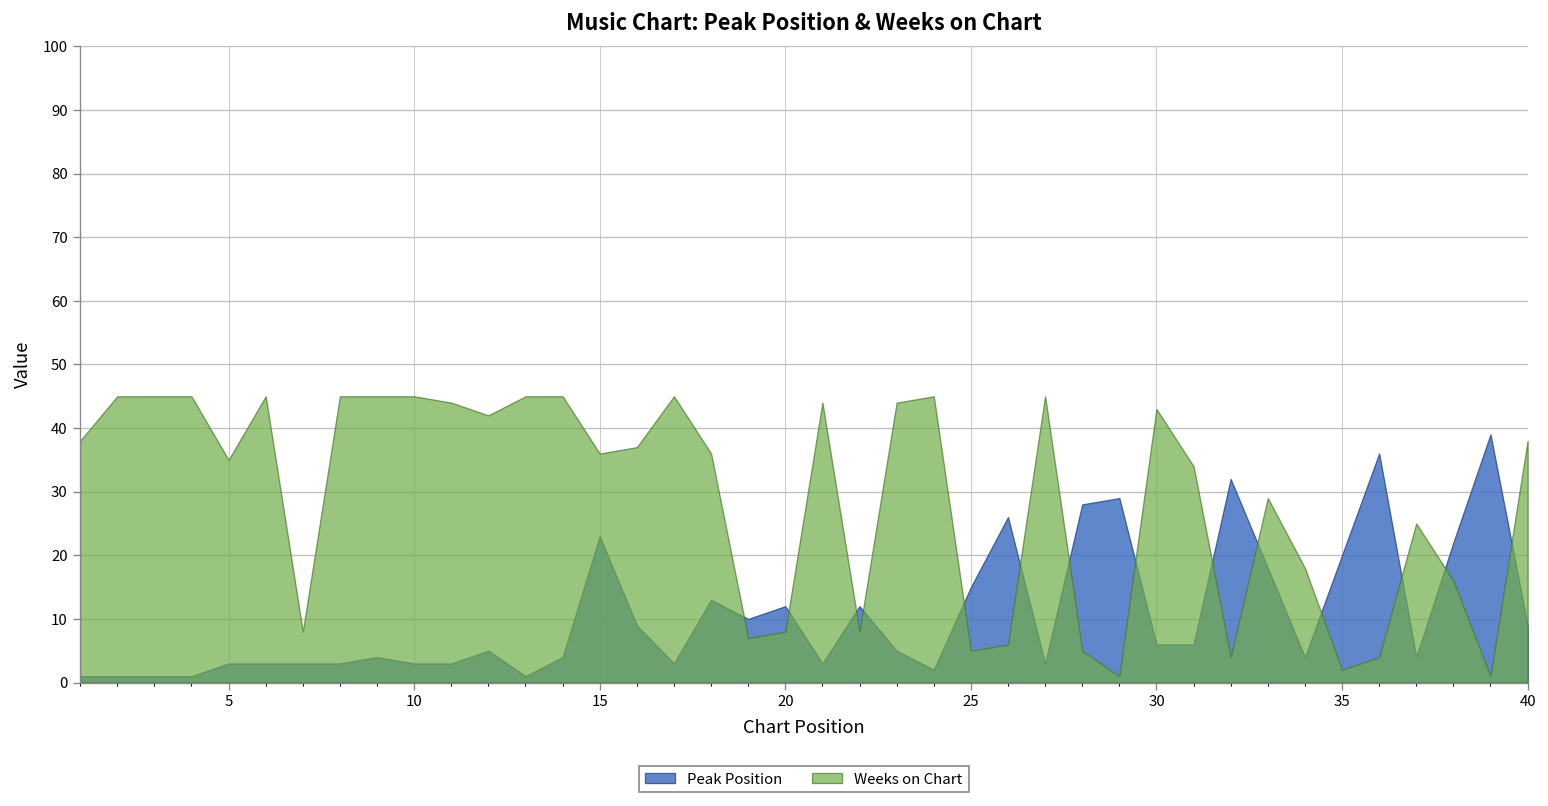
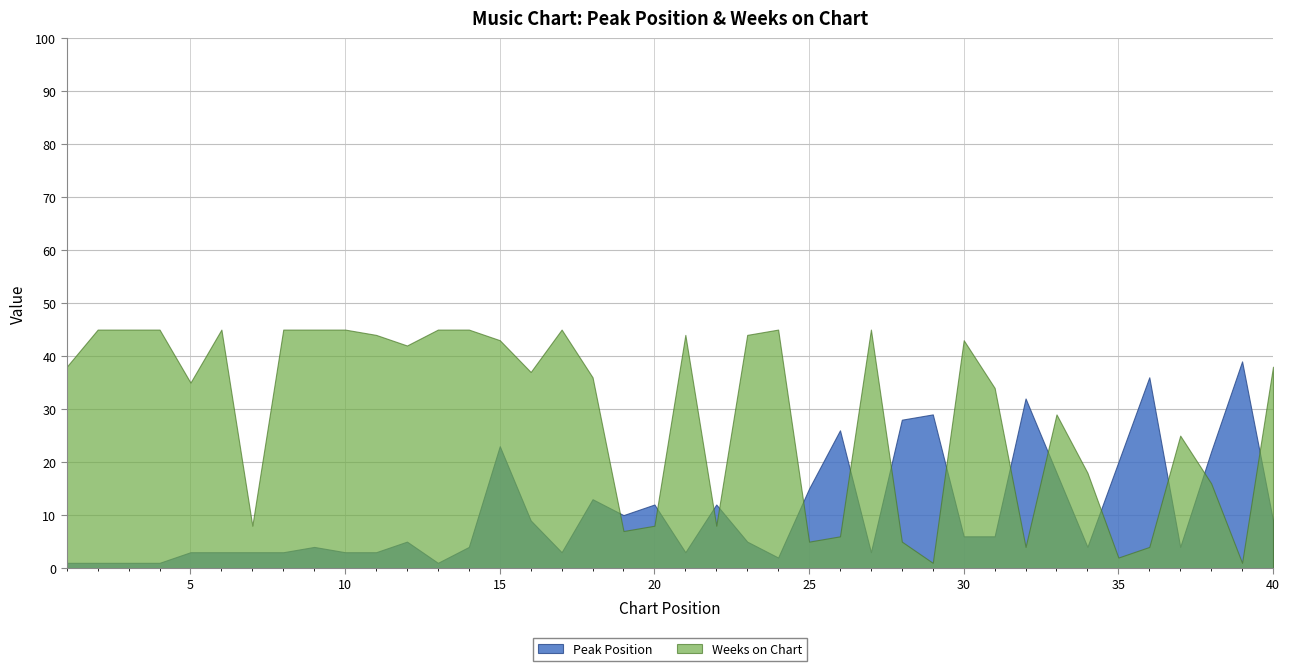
  {
    "Peak Position": {
      "5": 3,
      "10": 3,
      "15": 23,
      "20": 12,
      "25": 15,
      "30": 6,
      "35": 20,
      "40": 9
    },
    "Weeks on Chart": {
      "5": 35,
      "10": 45,
-     "15": 36,
+     "15": 43,
      "20": 8,
      "25": 5,
      "30": 43,
      "35": 2,
      "40": 38
    }
  }
